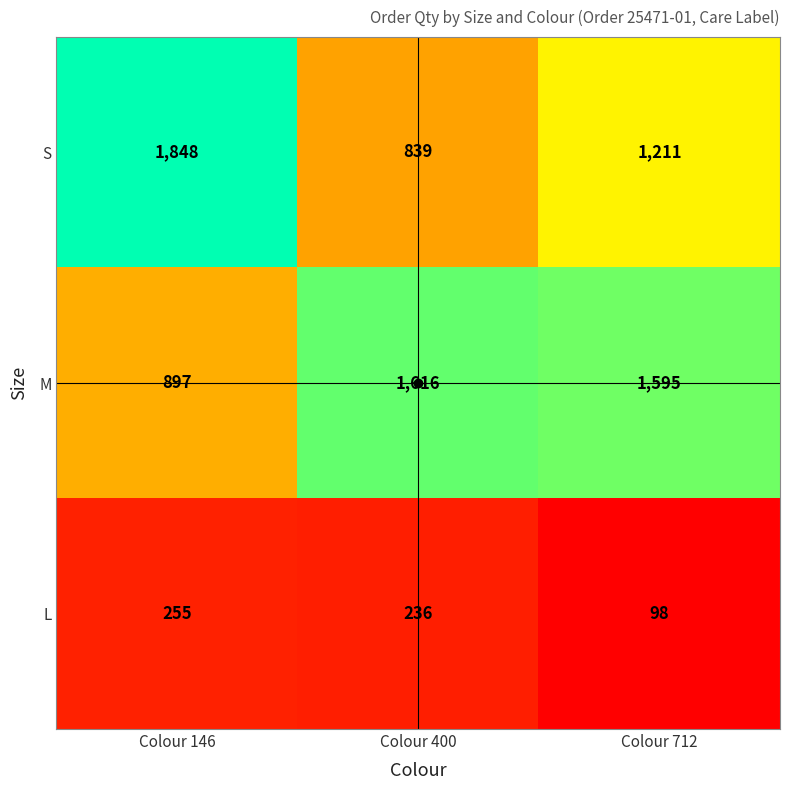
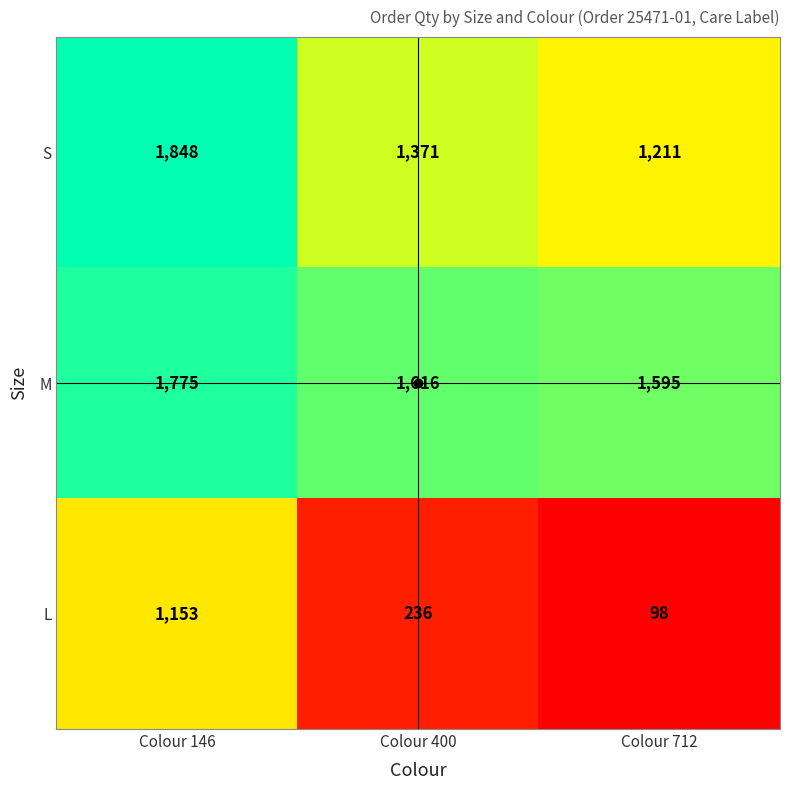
  {
    "S": {
      "Colour 146": "1,848",
-     "Colour 400": "839",
+     "Colour 400": "1,371",
      "Colour 712": "1,211"
    },
    "M": {
-     "Colour 146": "897",
+     "Colour 146": "1,775",
      "Colour 712": "1,595"
    },
    "L": {
-     "Colour 146": "255",
+     "Colour 146": "1,153",
      "Colour 400": "236",
      "Colour 712": "98"
    }
  }
